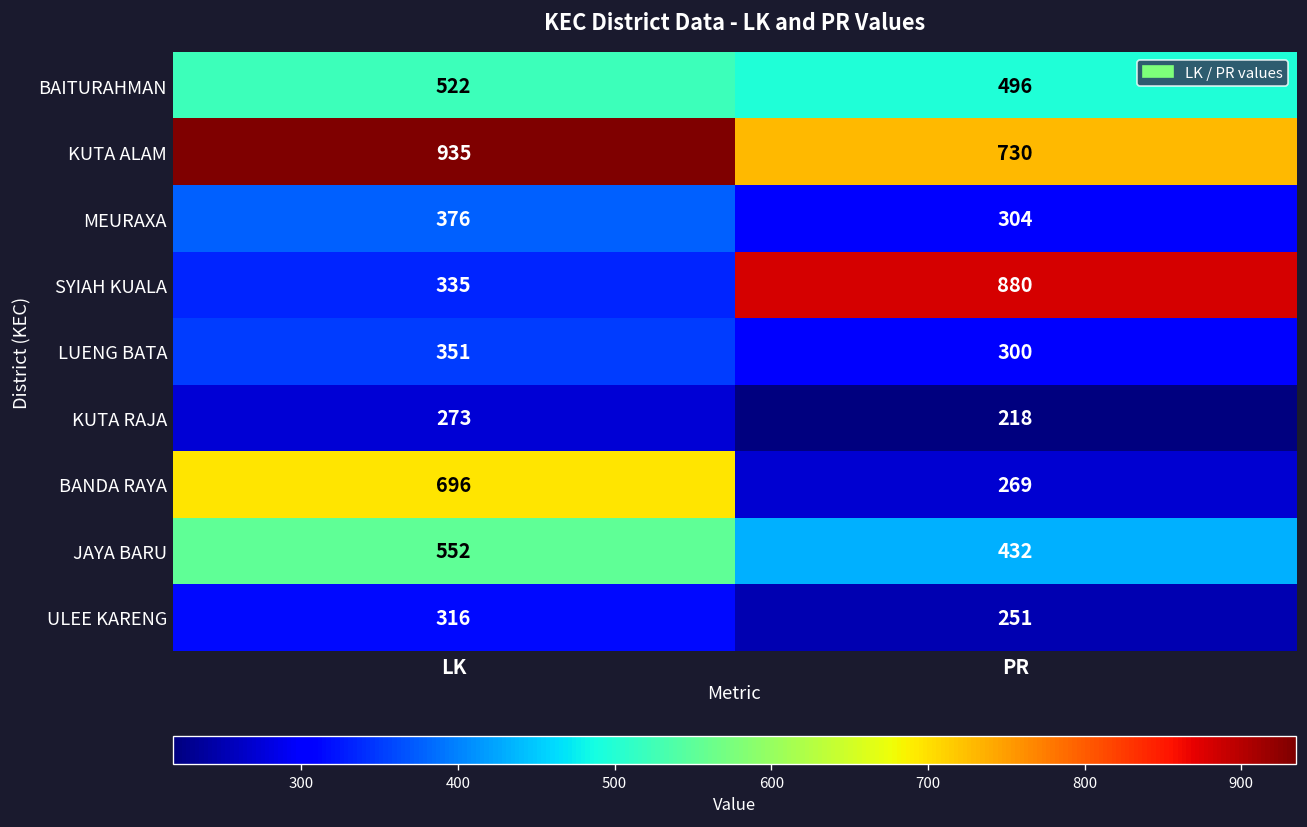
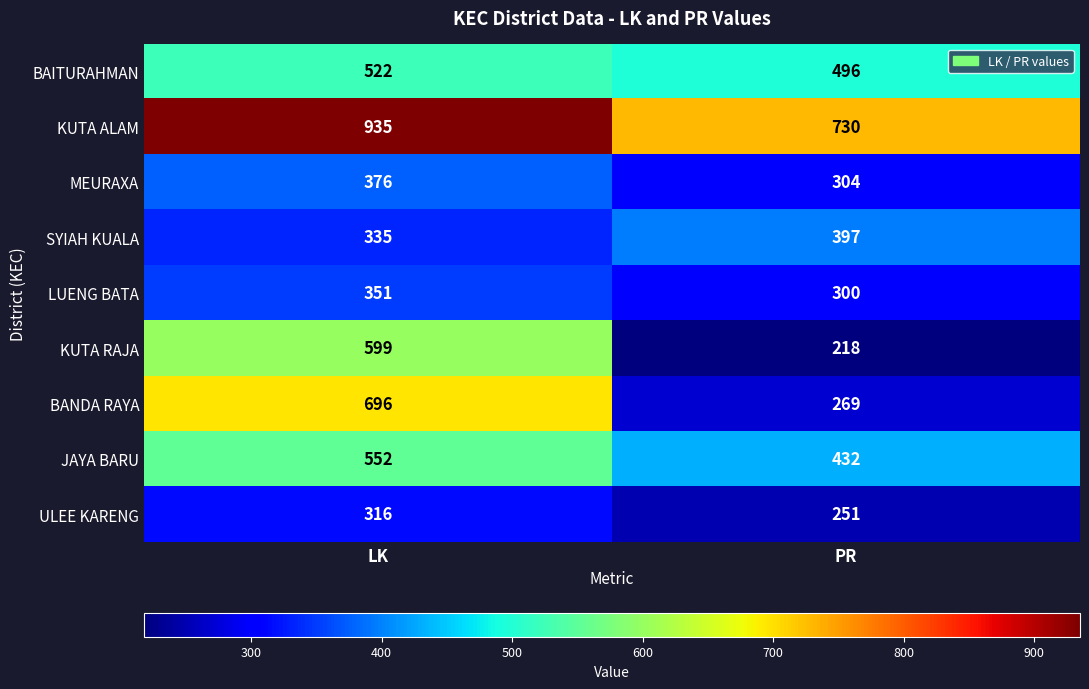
  {
    "BAITURAHMAN": {
      "LK": 522,
      "PR": 496
    },
    "KUTA ALAM": {
      "LK": 935,
      "PR": 730
    },
    "MEURAXA": {
      "LK": 376,
      "PR": 304
    },
    "SYIAH KUALA": {
      "LK": 335,
-     "PR": 880
+     "PR": 397
    },
    "LUENG BATA": {
      "LK": 351,
      "PR": 300
    },
    "KUTA RAJA": {
-     "LK": 273,
+     "LK": 599,
      "PR": 218
    },
    "BANDA RAYA": {
      "LK": 696,
      "PR": 269
    },
    "JAYA BARU": {
      "LK": 552,
      "PR": 432
    },
    "ULEE KARENG": {
      "LK": 316,
      "PR": 251
    }
  }
